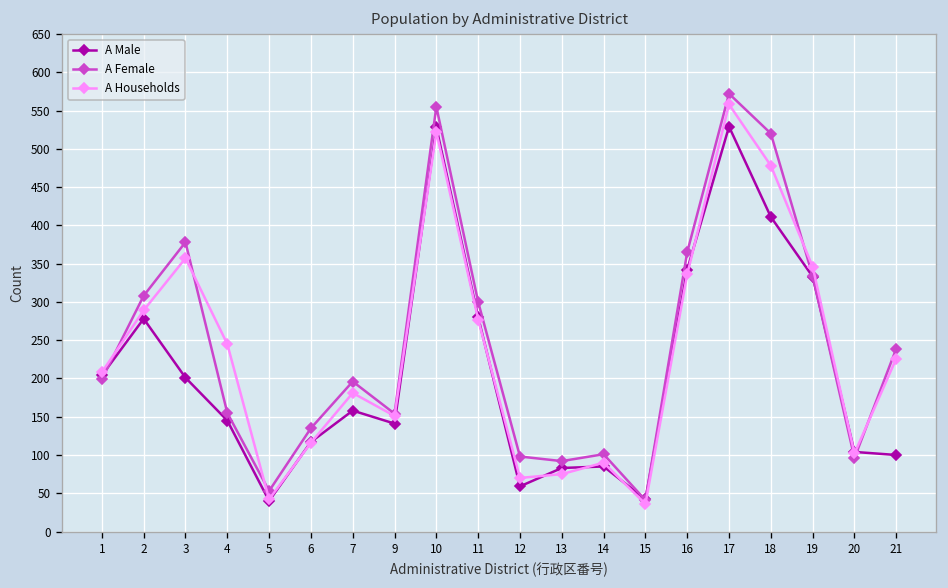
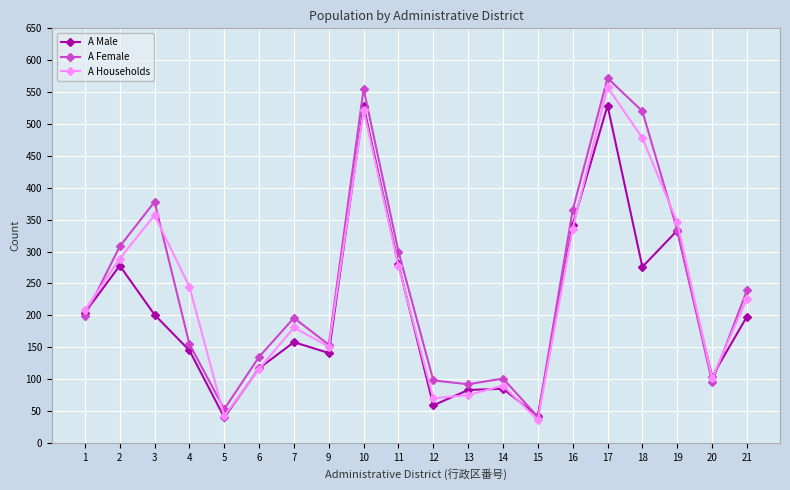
  {
    "A Male": {
      "2": 280,
      "3": 200,
      "4": 150,
      "7": 160,
      "9": 140,
      "10": 530,
      "12": 60,
      "13": 80,
      "14": 90,
      "16": 340,
      "17": 530,
-     "18": 410,
-     "21": 100
+     "18": 280,
+     "21": 200
    },
    "A Female": {
      "1": 200,
      "2": 310,
      "3": 380,
      "4": 160,
      "5": 50,
      "6": 140,
      "7": 200,
      "10": 560,
      "11": 300,
      "12": 100,
      "13": 90,
      "14": 100,
      "16": 370,
      "17": 570,
      "18": 520,
      "20": 100,
      "21": 240
    },
    "A Households": {
      "2": 290,
      "3": 360,
      "4": 250,
      "7": 180,
      "10": 520,
      "12": 70,
      "13": 80,
      "14": 90,
      "15": 40,
      "16": 340,
      "17": 560,
      "18": 480,
      "19": 350,
      "21": 230
    }
  }
